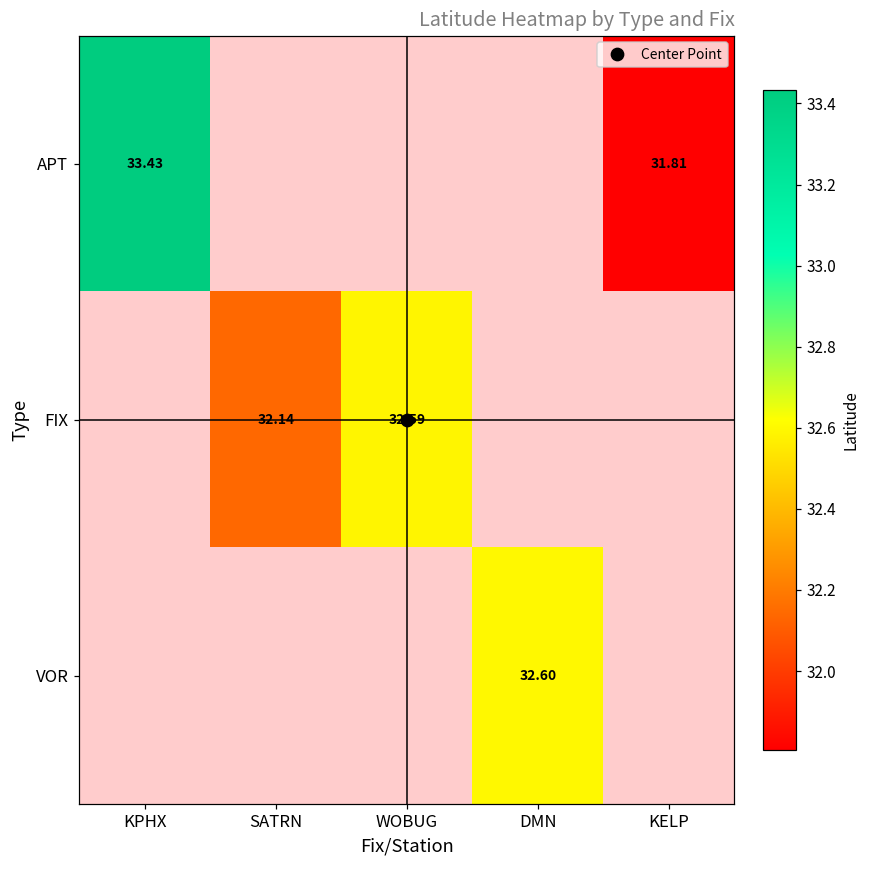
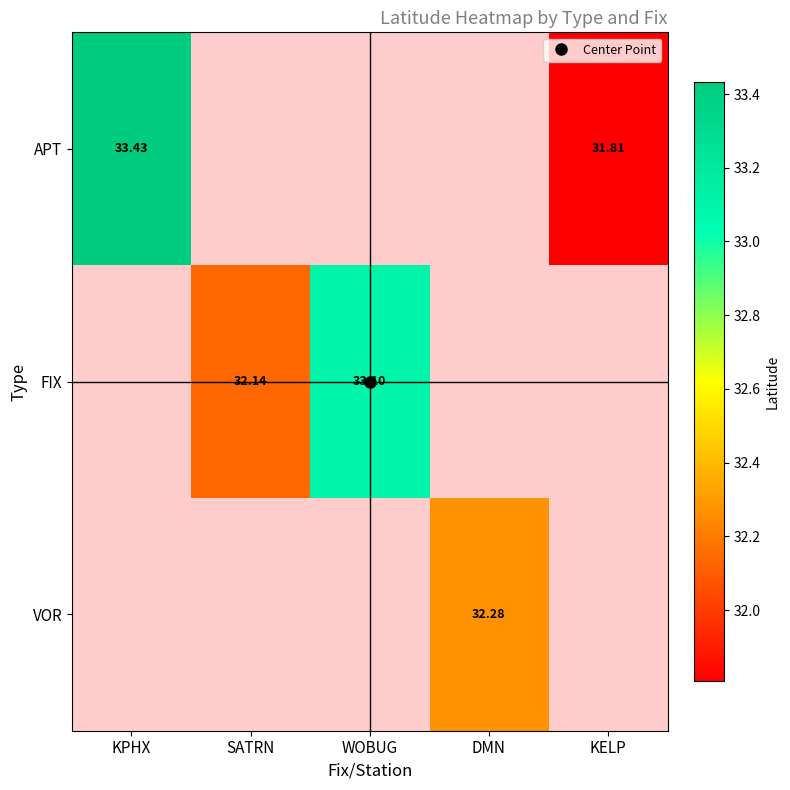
  {
    "APT": {
      "KPHX": 33.43,
      "KELP": 31.81
    },
    "FIX": {
      "SATRN": 32.14,
-     "WOBUG": 32.59
+     "WOBUG": 33.10
    },
    "VOR": {
-     "DMN": 32.60
+     "DMN": 32.28
    }
  }
